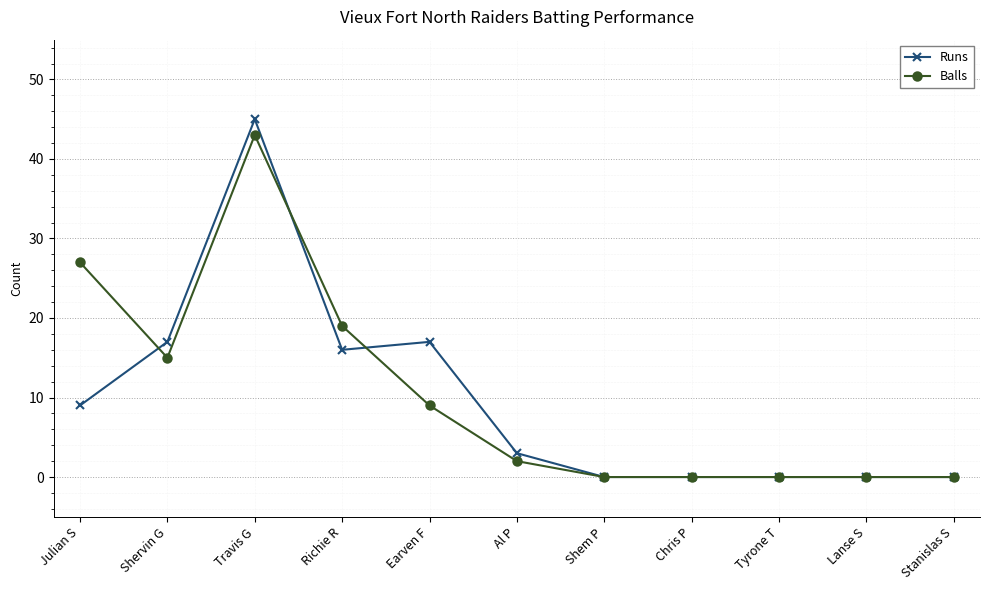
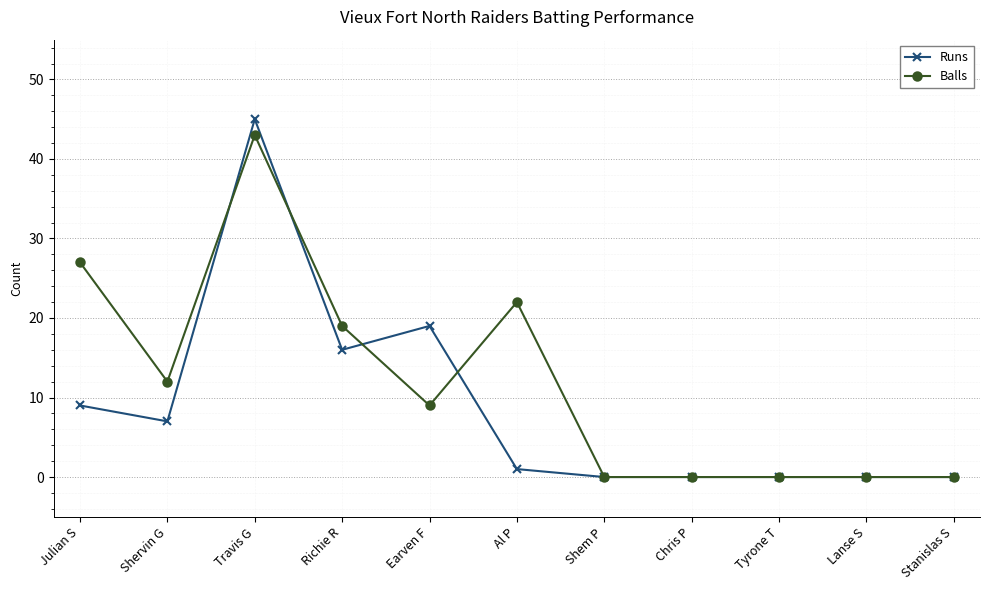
  {
    "Runs": {
      "Julian S": 9,
-     "Shervin G": 17,
+     "Shervin G": 7,
      "Travis G": 45,
      "Richie R": 16,
-     "Earven F": 17,
-     "Al P": 3
+     "Earven F": 19,
+     "Al P": 1
    },
    "Balls": {
      "Julian S": 27,
-     "Shervin G": 15,
+     "Shervin G": 12,
      "Travis G": 43,
      "Richie R": 19,
      "Earven F": 9,
-     "Al P": 2
+     "Al P": 22
    }
  }
